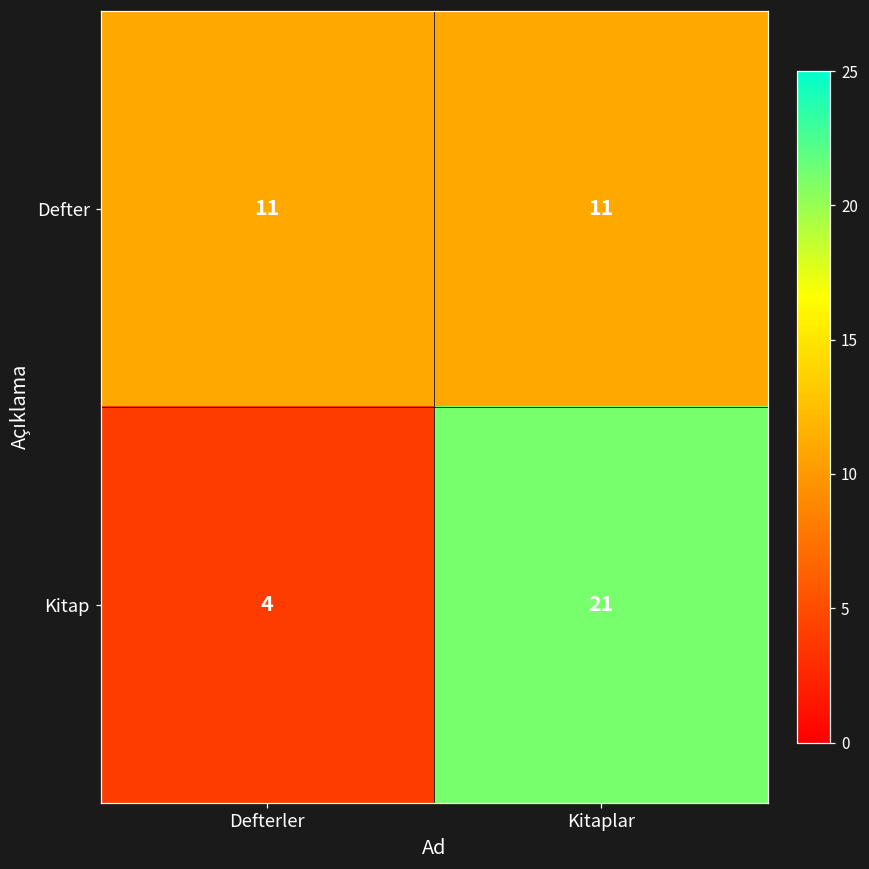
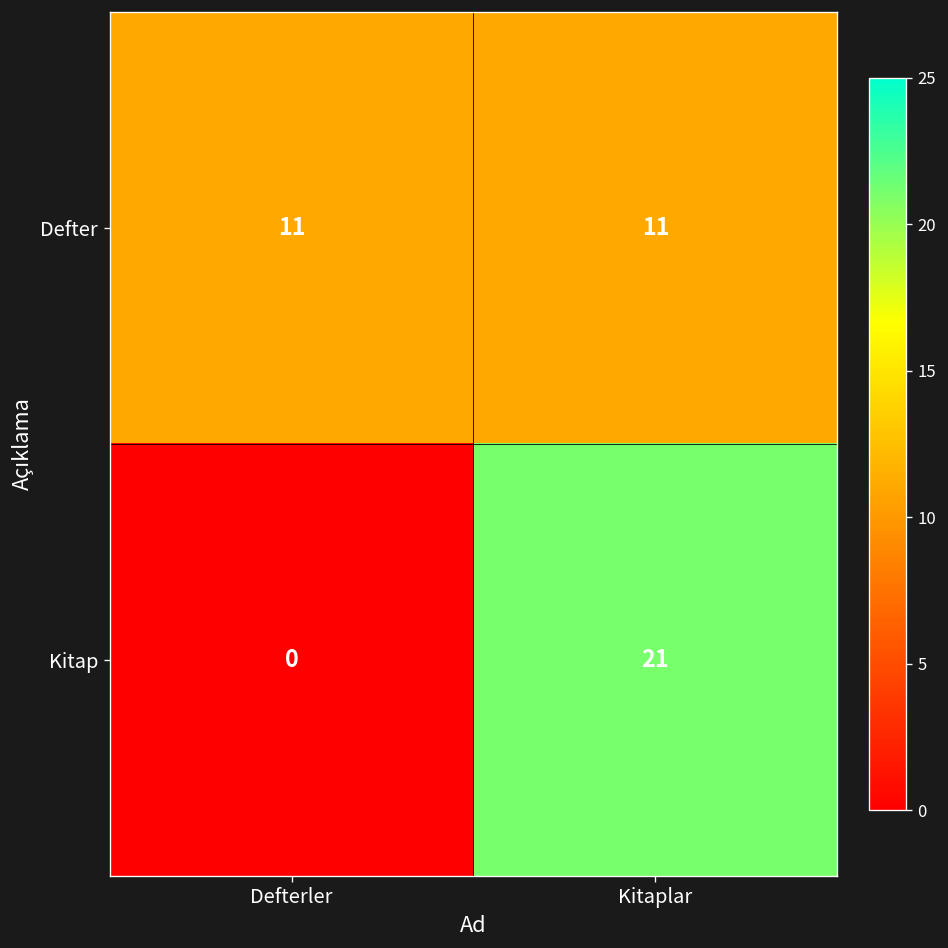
  {
    "Kitap": {
-     "Defterler": 4
+     "Defterler": 0
    }
  }
